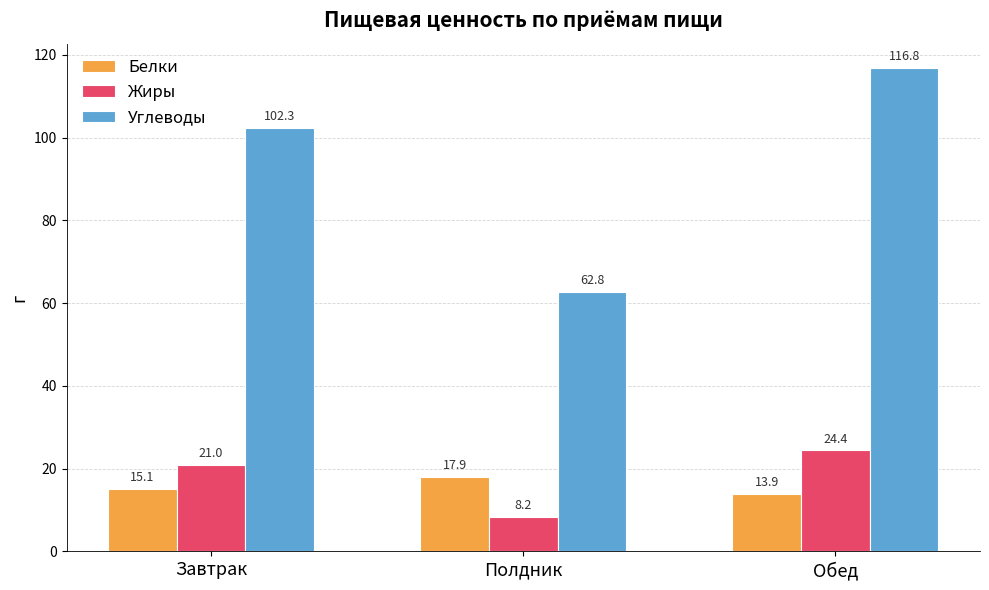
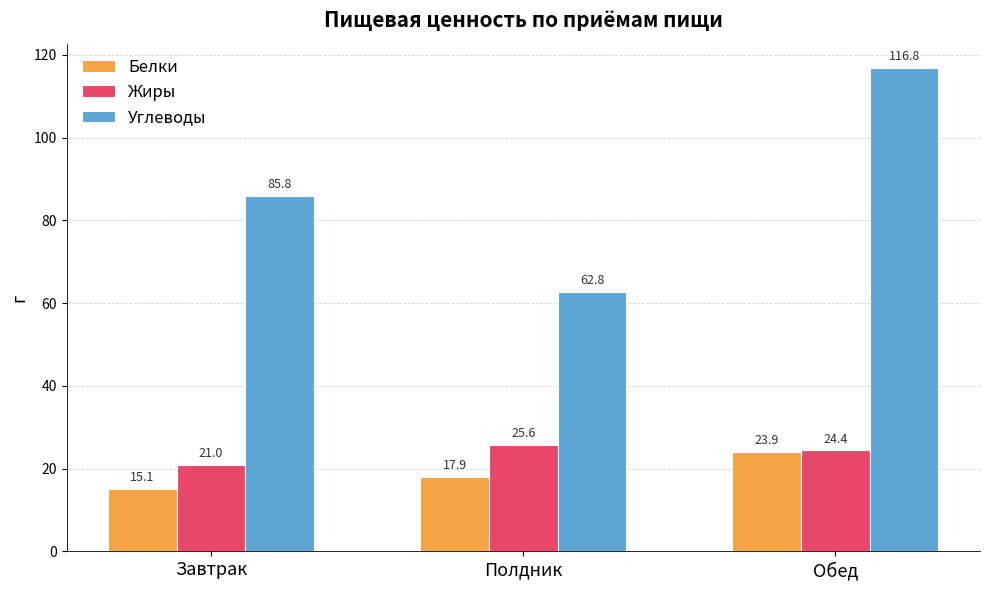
  {
    "Белки": {
      "Завтрак": 15.1,
      "Полдник": 17.9,
-     "Обед": 13.9
+     "Обед": 23.9
    },
    "Жиры": {
      "Завтрак": 21.0,
-     "Полдник": 8.2,
+     "Полдник": 25.6,
      "Обед": 24.4
    },
    "Углеводы": {
-     "Завтрак": 102.3,
+     "Завтрак": 85.8,
      "Полдник": 62.8,
      "Обед": 116.8
    }
  }
